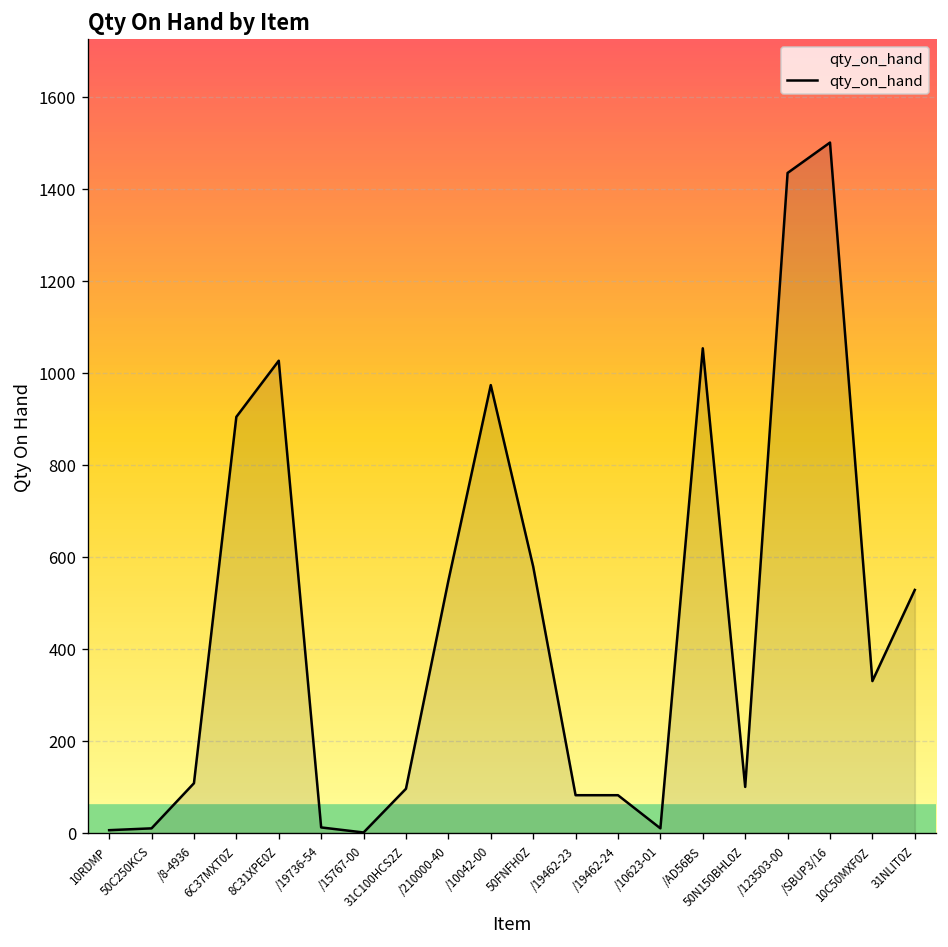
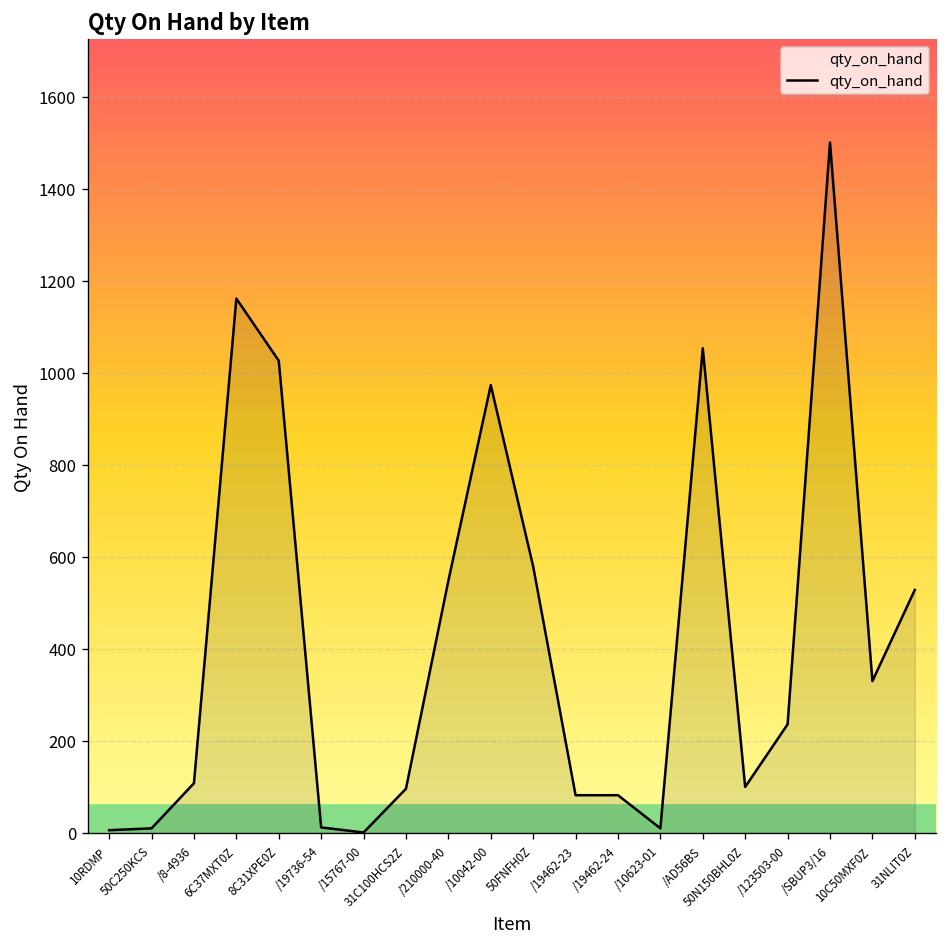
  {
    "/8-4936": 110,
-   "6C37MXT0Z": 900,
+   "6C37MXT0Z": 1160,
    "8C31XPE0Z": 1030,
    "31C100HCS2Z": 100,
    "/210000-40": 550,
    "/10042-00": 970,
    "50FNFH0Z": 580,
    "/19462-23": 80,
    "/19462-24": 80,
    "/AD56BS": 1050,
    "50N150BHL0Z": 100,
-   "/123503-00": 1430,
+   "/123503-00": 240,
    "/SBUP3/16": 1500,
    "10C50MXF0Z": 330,
    "31NLIT0Z": 530
  }
